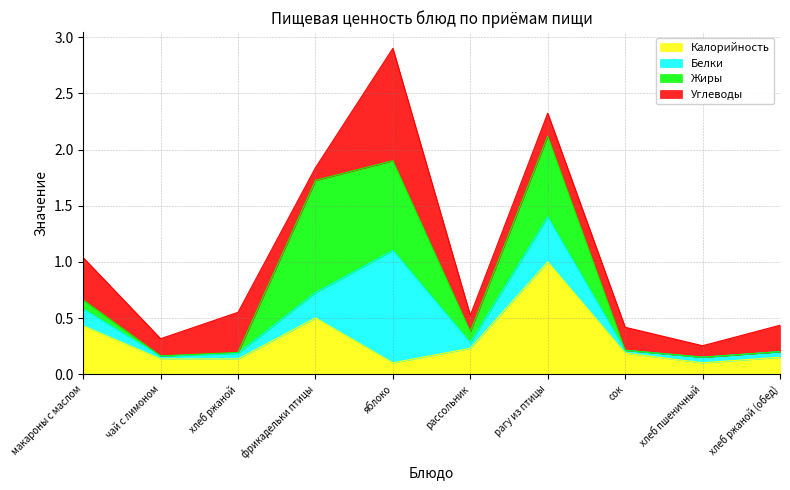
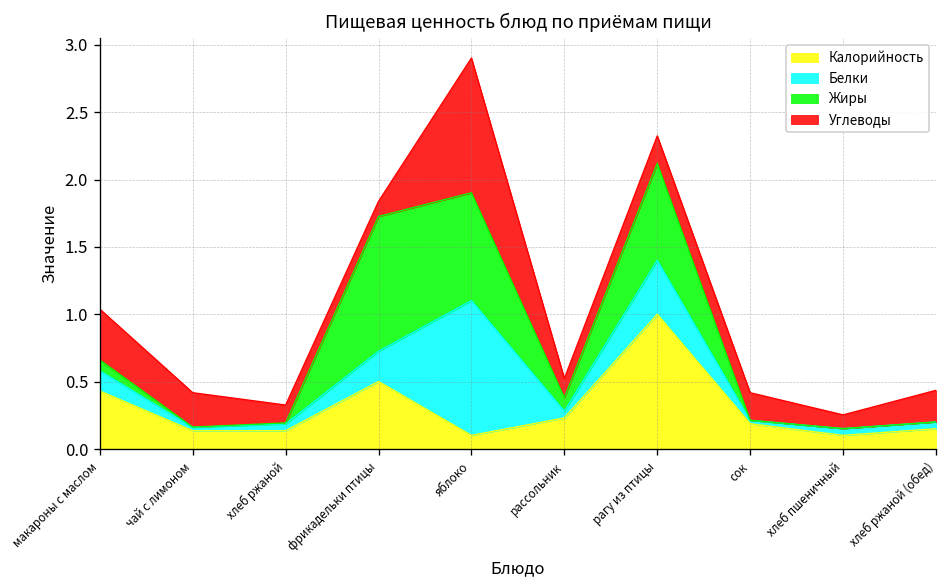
  {
    "Калорийность": {
      "макароны с маслом": 0.43,
      "чай с лимоном": 0.14,
      "хлеб ржаной": 0.14,
      "фрикадельки птицы": 0.50,
      "яблоко": 0.10,
      "рассольник": 0.23,
      "рагу из птицы": 1.00,
      "сок": 0.19,
      "хлеб пшеничный": 0.10,
      "хлеб ржаной (обед)": 0.15
    },
    "Белки": {
      "макароны с маслом": 0.15,
      "фрикадельки птицы": 0.22,
      "яблоко": 1.00,
      "рассольник": 0.05,
      "рагу из птицы": 0.40
    },
    "Жиры": {
      "макароны с маслом": 0.08,
      "фрикадельки птицы": 1.00,
      "яблоко": 0.80,
      "рассольник": 0.10,
      "рагу из птицы": 0.72
    },
    "Углеводы": {
      "макароны с маслом": 0.38,
-     "чай с лимоном": 0.15,
-     "хлеб ржаной": 0.36,
+     "чай с лимоном": 0.26,
+     "хлеб ржаной": 0.13,
      "фрикадельки птицы": 0.11,
      "яблоко": 1.00,
      "рассольник": 0.14,
      "рагу из птицы": 0.20,
      "сок": 0.20,
      "хлеб пшеничный": 0.10,
      "хлеб ржаной (обед)": 0.23
    }
  }
